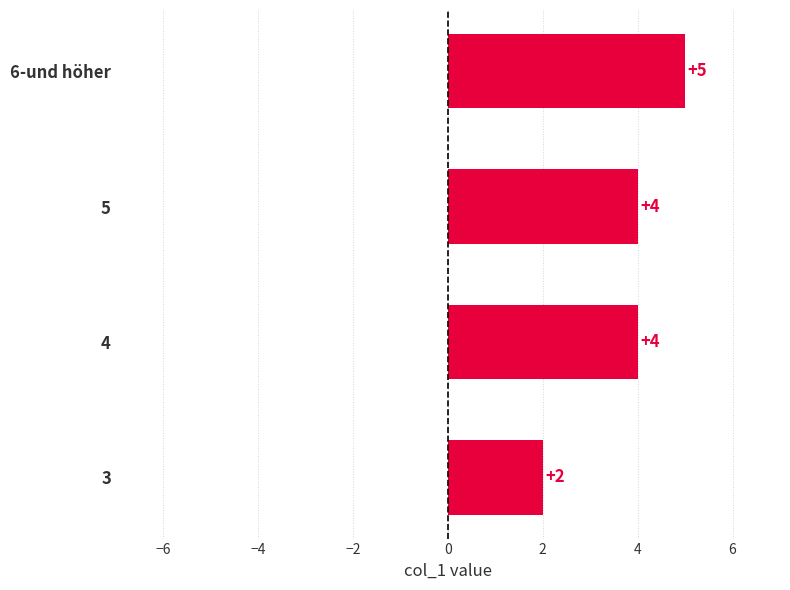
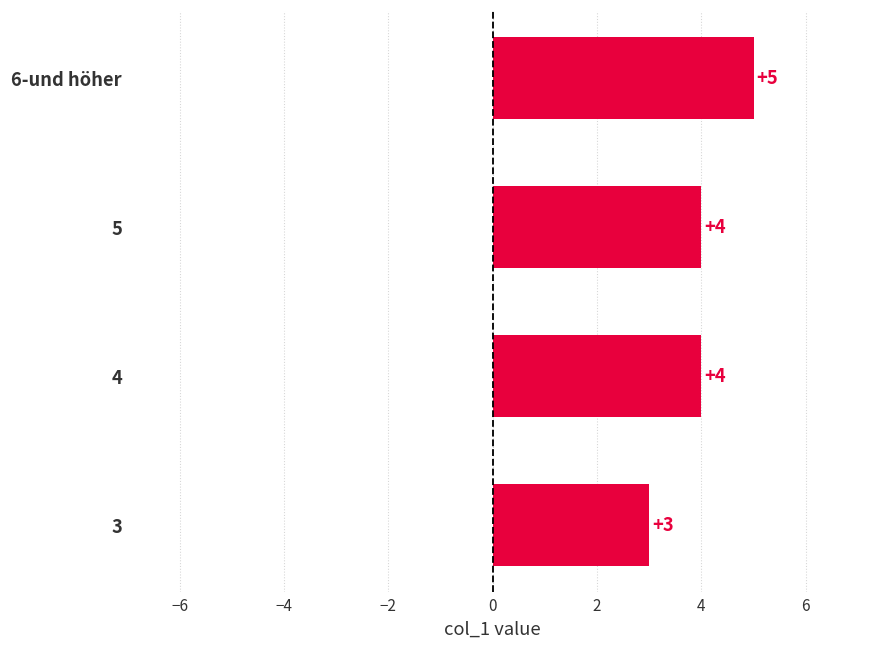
  {
    "6-und höher": "+5",
    "5": "+4",
    "4": "+4",
-   "3": "+2"
+   "3": "+3"
  }
